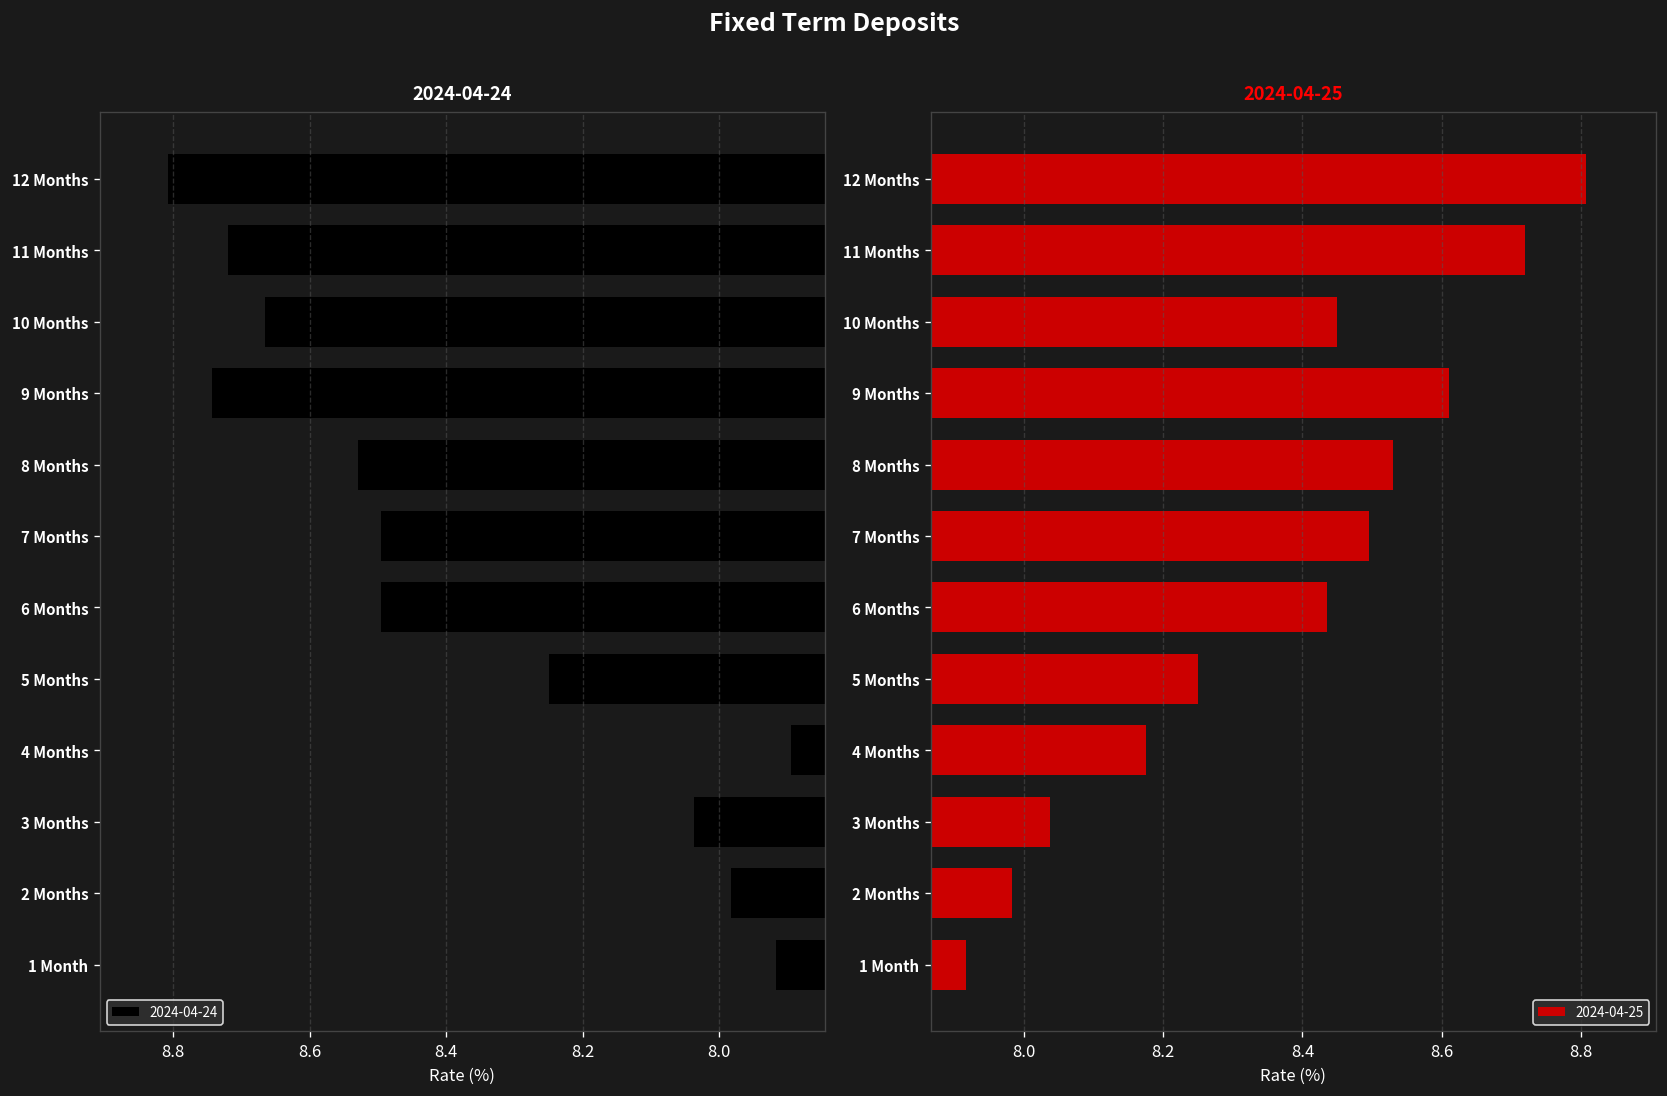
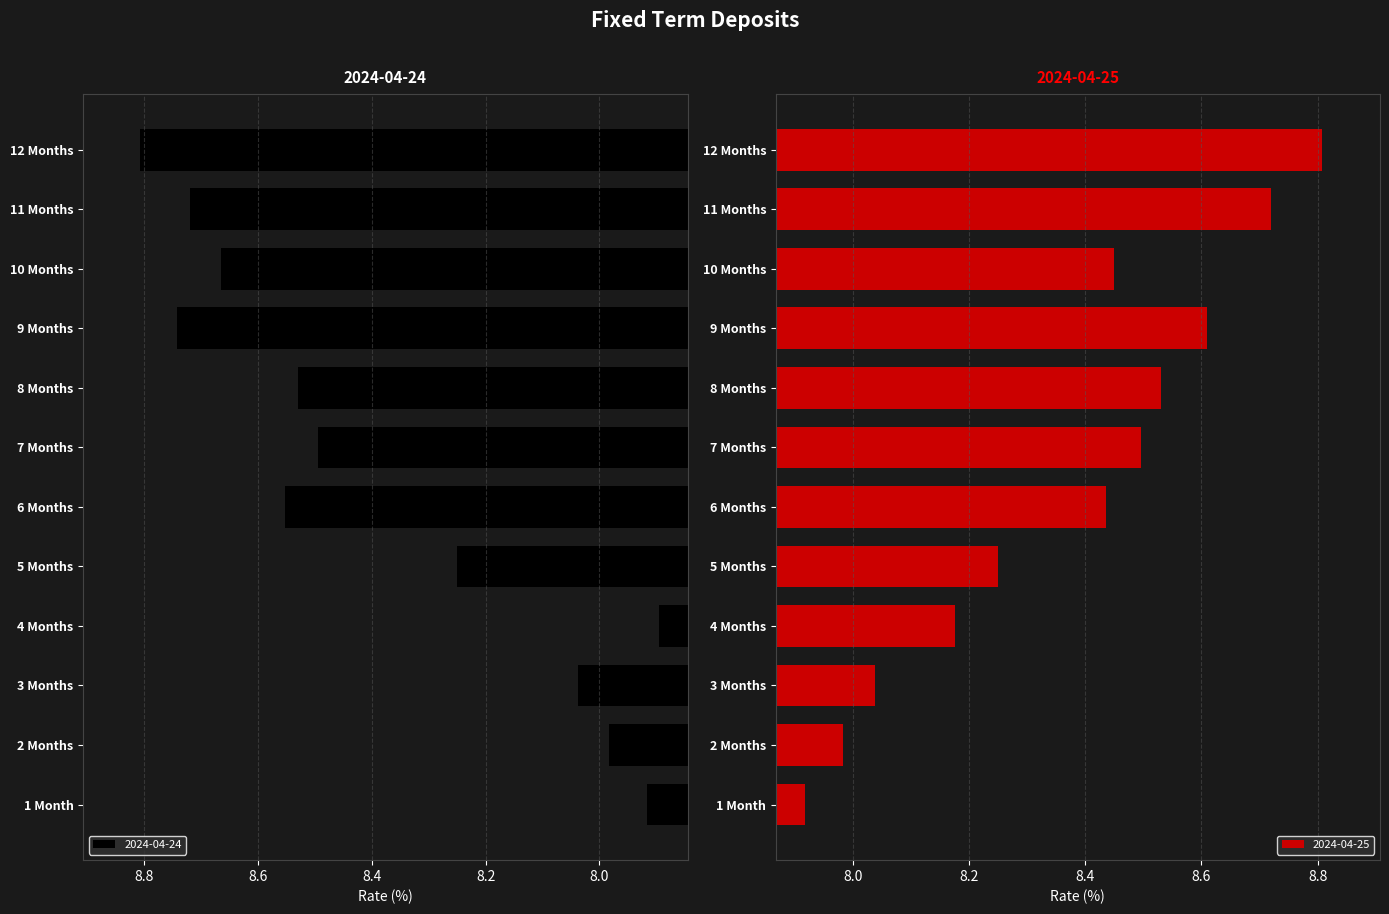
  {
    "2024-04-24": {
      "12 Months": 8.81,
      "11 Months": 8.72,
      "10 Months": 8.67,
      "9 Months": 8.74,
      "8 Months": 8.53,
      "7 Months": 8.50,
-     "6 Months": 8.50,
+     "6 Months": 8.55,
      "5 Months": 8.25,
      "4 Months": 7.90,
      "3 Months": 8.04,
      "2 Months": 7.98,
      "1 Month": 7.92
    },
    "2024-04-25": {
      "12 Months": 8.81,
      "11 Months": 8.72,
      "10 Months": 8.45,
      "9 Months": 8.61,
      "8 Months": 8.53,
      "7 Months": 8.50,
      "6 Months": 8.43,
      "5 Months": 8.25,
      "4 Months": 8.18,
      "3 Months": 8.04,
      "2 Months": 7.98,
      "1 Month": 7.92
    }
  }
